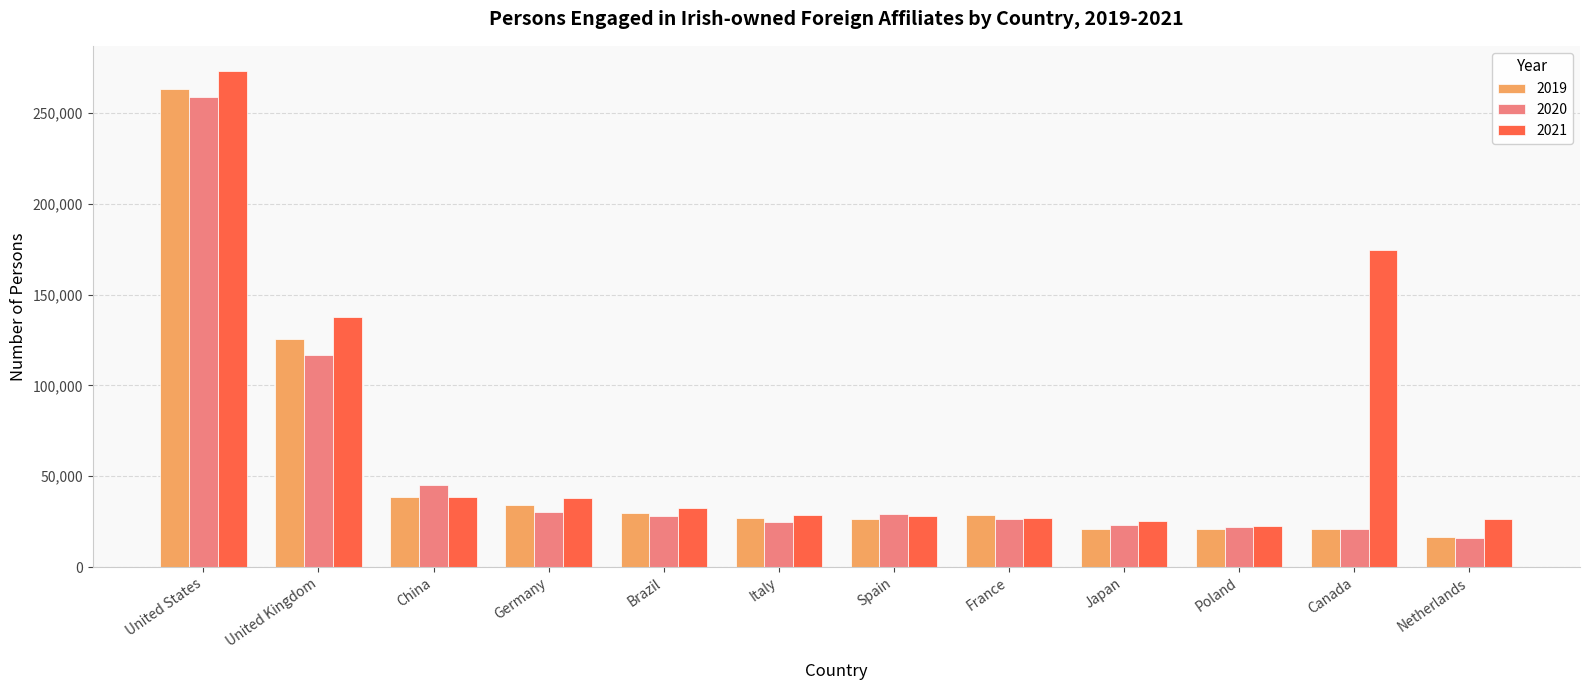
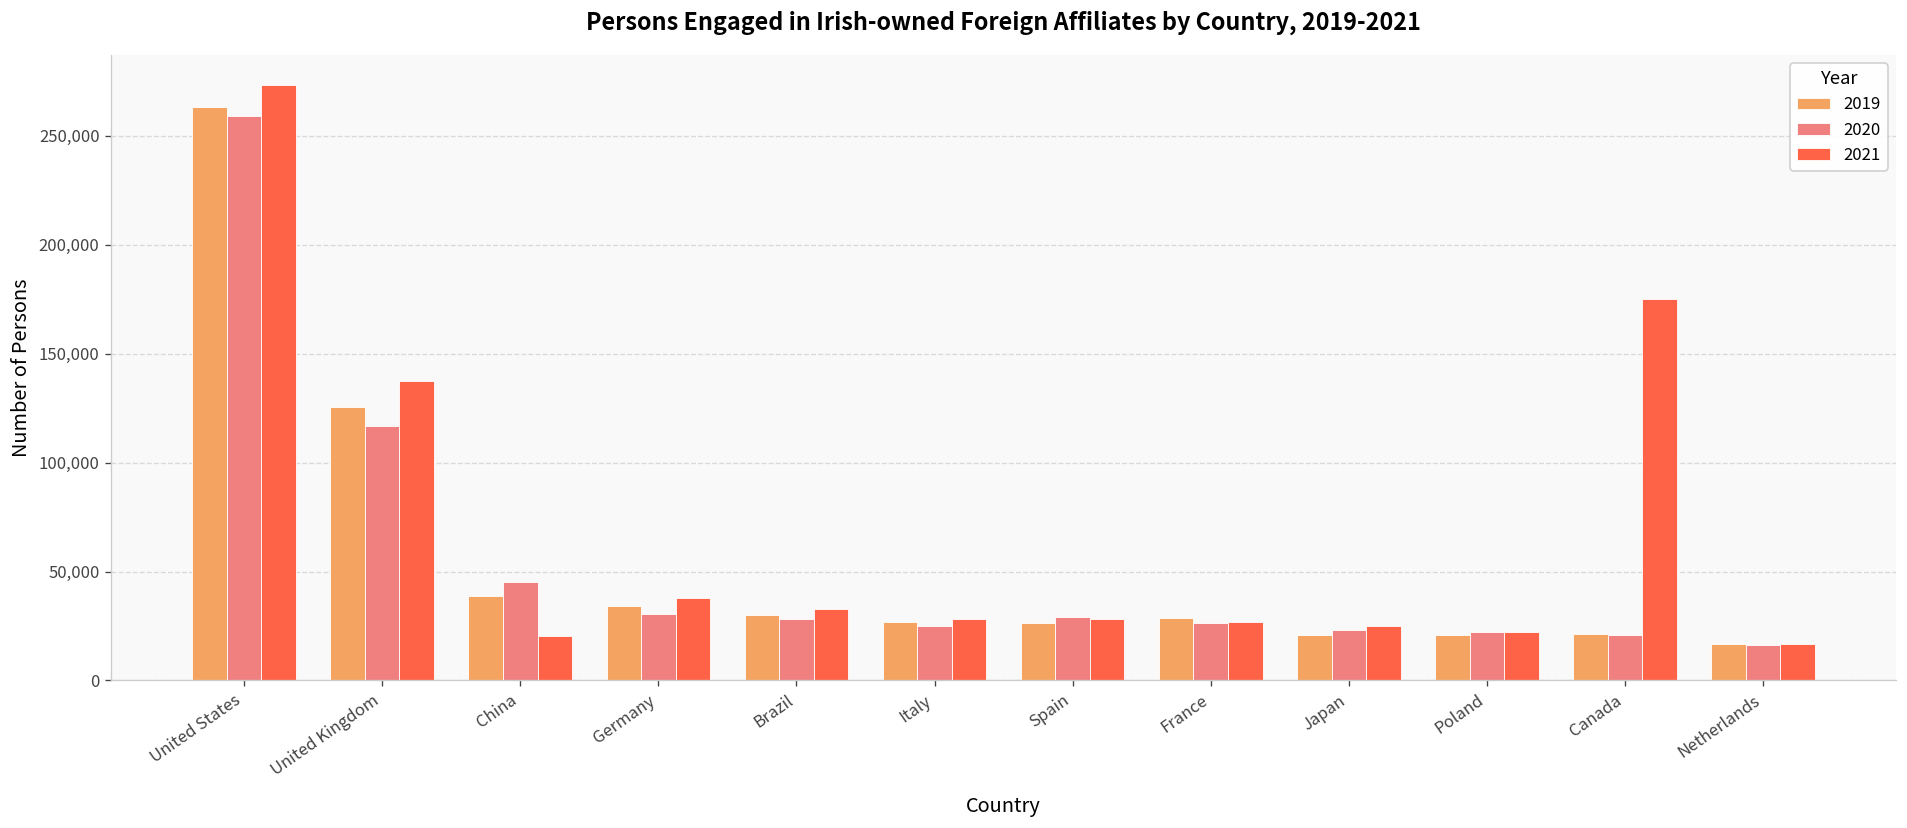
  {
    "2021": {
      "United States": "273,000",
      "United Kingdom": "137,000",
-     "China": "38,000",
+     "China": "20,000",
      "Germany": "38,000",
      "Brazil": "33,000",
      "Italy": "28,000",
      "Spain": "28,000",
      "France": "27,000",
      "Japan": "25,000",
      "Poland": "22,000",
      "Canada": "175,000",
-     "Netherlands": "27,000"
+     "Netherlands": "17,000"
    }
  }
